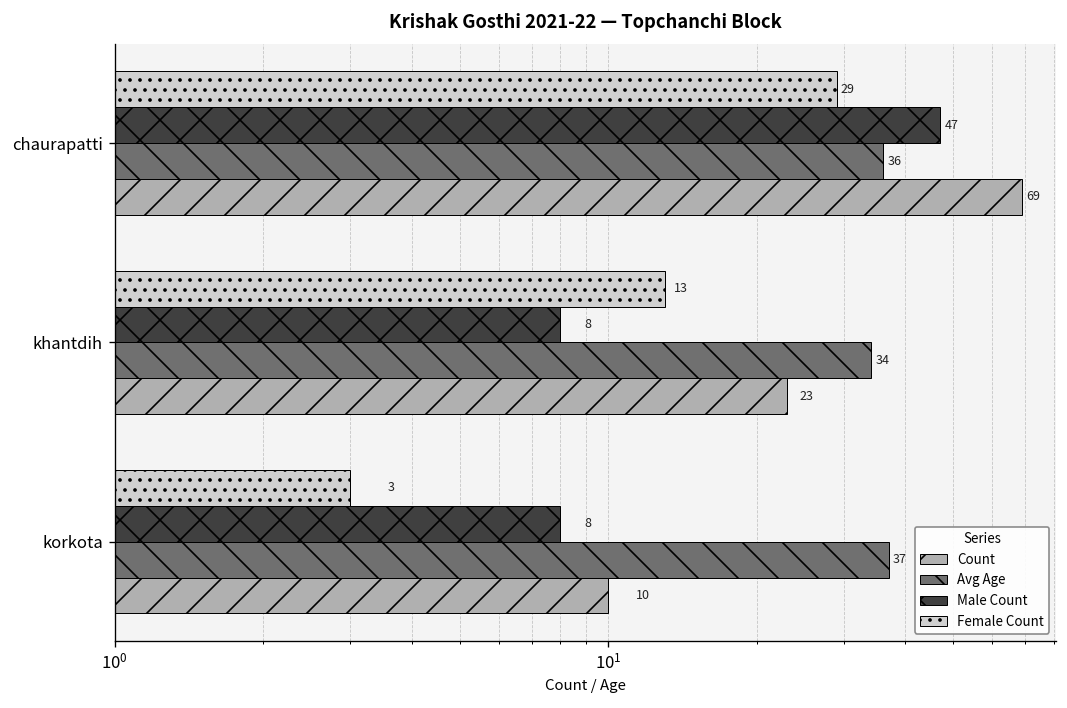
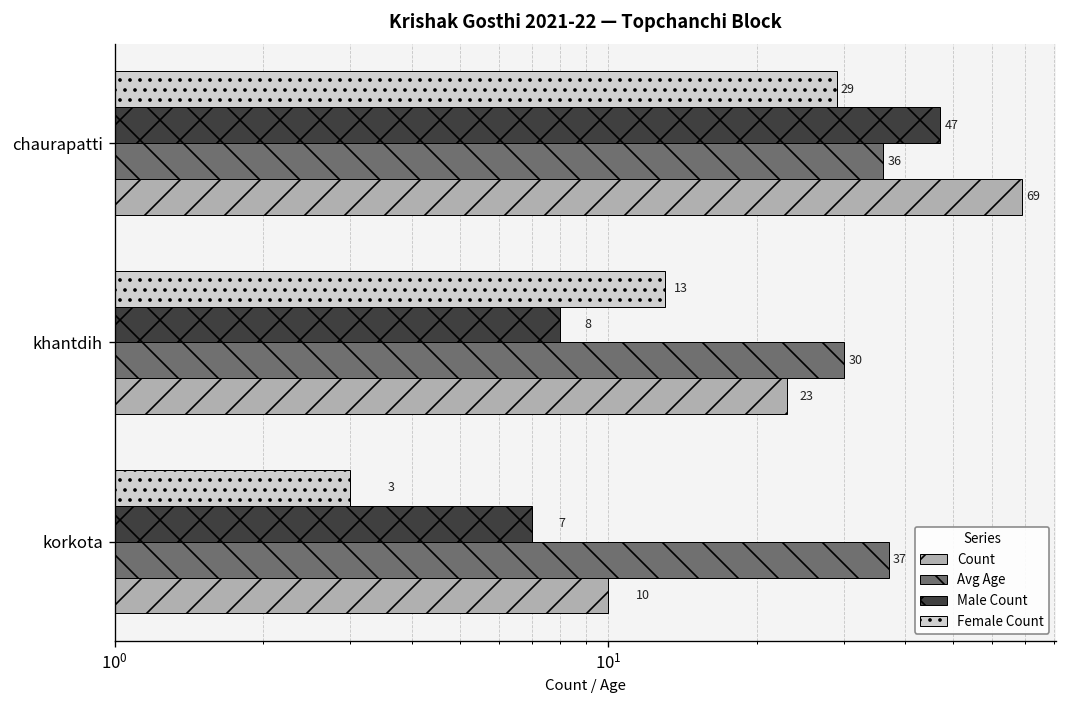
  {
    "Avg Age": {
      "chaurapatti": 36,
-     "khantdih": 34,
+     "khantdih": 30,
      "korkota": 37
    },
    "Male Count": {
      "chaurapatti": 47,
      "khantdih": 8,
-     "korkota": 8
+     "korkota": 7
    }
  }
